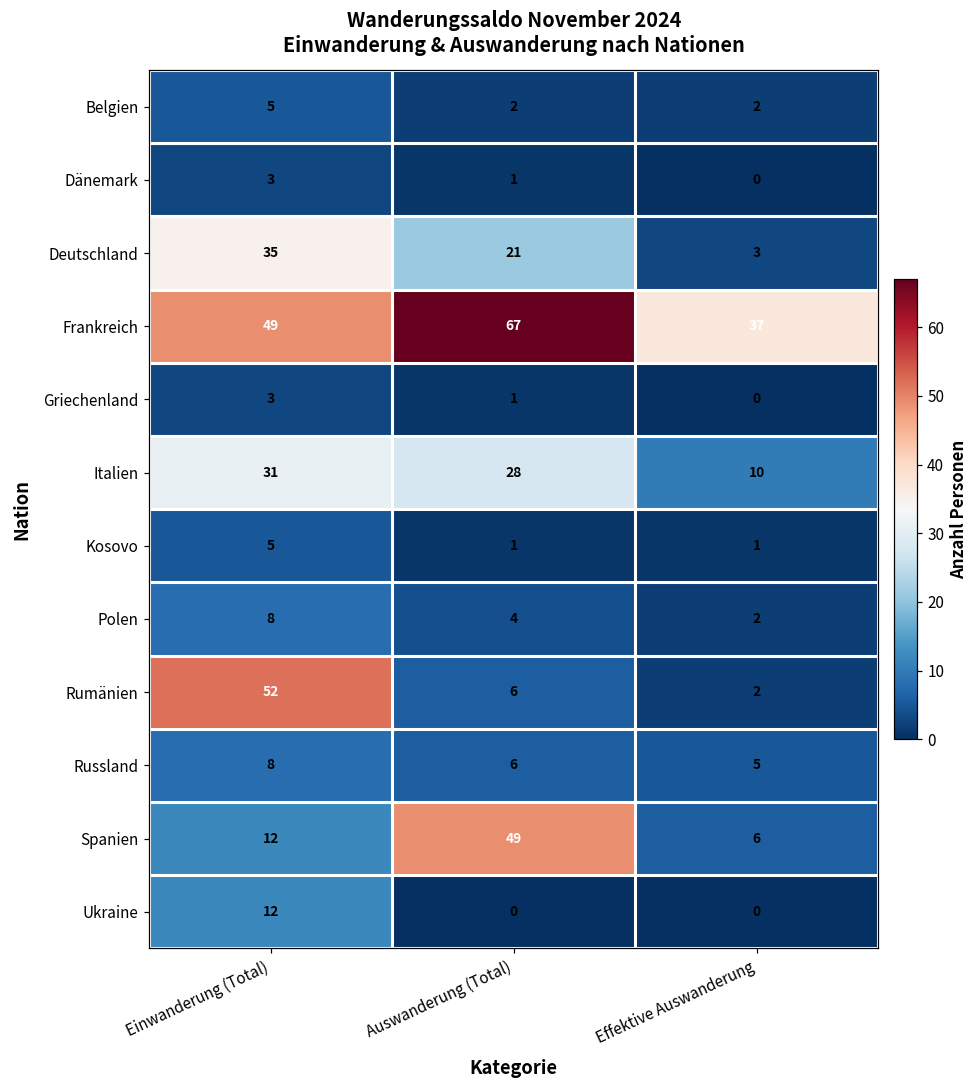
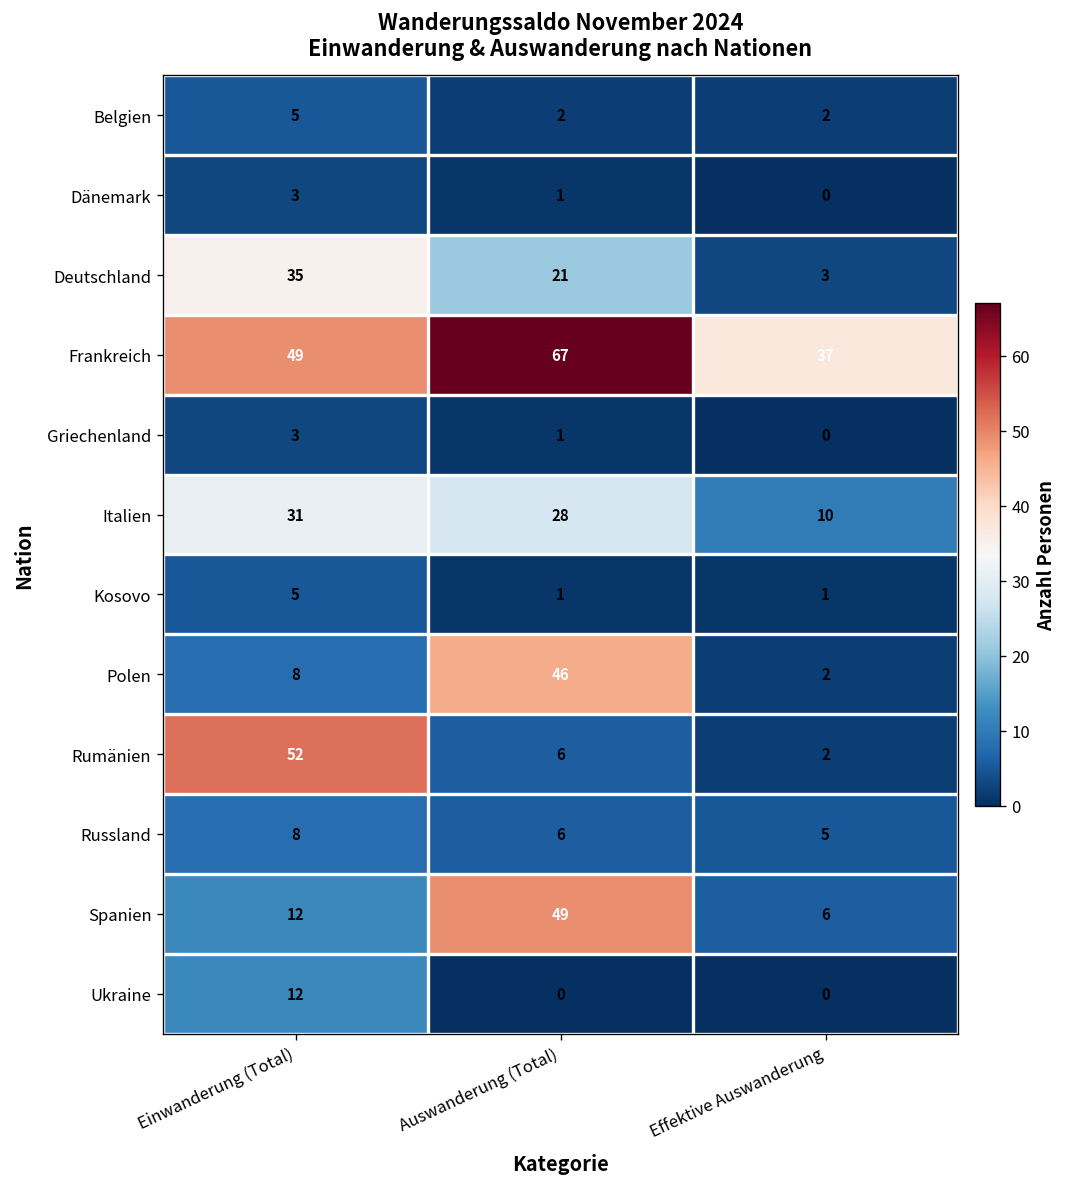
  {
    "Belgien": {
      "Einwanderung (Total)": 5,
      "Auswanderung (Total)": 2,
      "Effektive Auswanderung": 2
    },
    "Dänemark": {
      "Einwanderung (Total)": 3,
      "Auswanderung (Total)": 1,
      "Effektive Auswanderung": 0
    },
    "Deutschland": {
      "Einwanderung (Total)": 35,
      "Auswanderung (Total)": 21,
      "Effektive Auswanderung": 3
    },
    "Frankreich": {
      "Einwanderung (Total)": 49,
      "Auswanderung (Total)": 67
    },
    "Griechenland": {
      "Einwanderung (Total)": 3,
      "Auswanderung (Total)": 1,
      "Effektive Auswanderung": 0
    },
    "Italien": {
      "Einwanderung (Total)": 31,
      "Auswanderung (Total)": 28,
      "Effektive Auswanderung": 10
    },
    "Kosovo": {
      "Einwanderung (Total)": 5,
      "Auswanderung (Total)": 1,
      "Effektive Auswanderung": 1
    },
    "Polen": {
      "Einwanderung (Total)": 8,
-     "Auswanderung (Total)": 4,
+     "Auswanderung (Total)": 46,
      "Effektive Auswanderung": 2
    },
    "Rumänien": {
      "Einwanderung (Total)": 52,
      "Auswanderung (Total)": 6,
      "Effektive Auswanderung": 2
    },
    "Russland": {
      "Einwanderung (Total)": 8,
      "Auswanderung (Total)": 6,
      "Effektive Auswanderung": 5
    },
    "Spanien": {
      "Einwanderung (Total)": 12,
      "Auswanderung (Total)": 49,
      "Effektive Auswanderung": 6
    },
    "Ukraine": {
      "Einwanderung (Total)": 12,
      "Auswanderung (Total)": 0,
      "Effektive Auswanderung": 0
    }
  }
